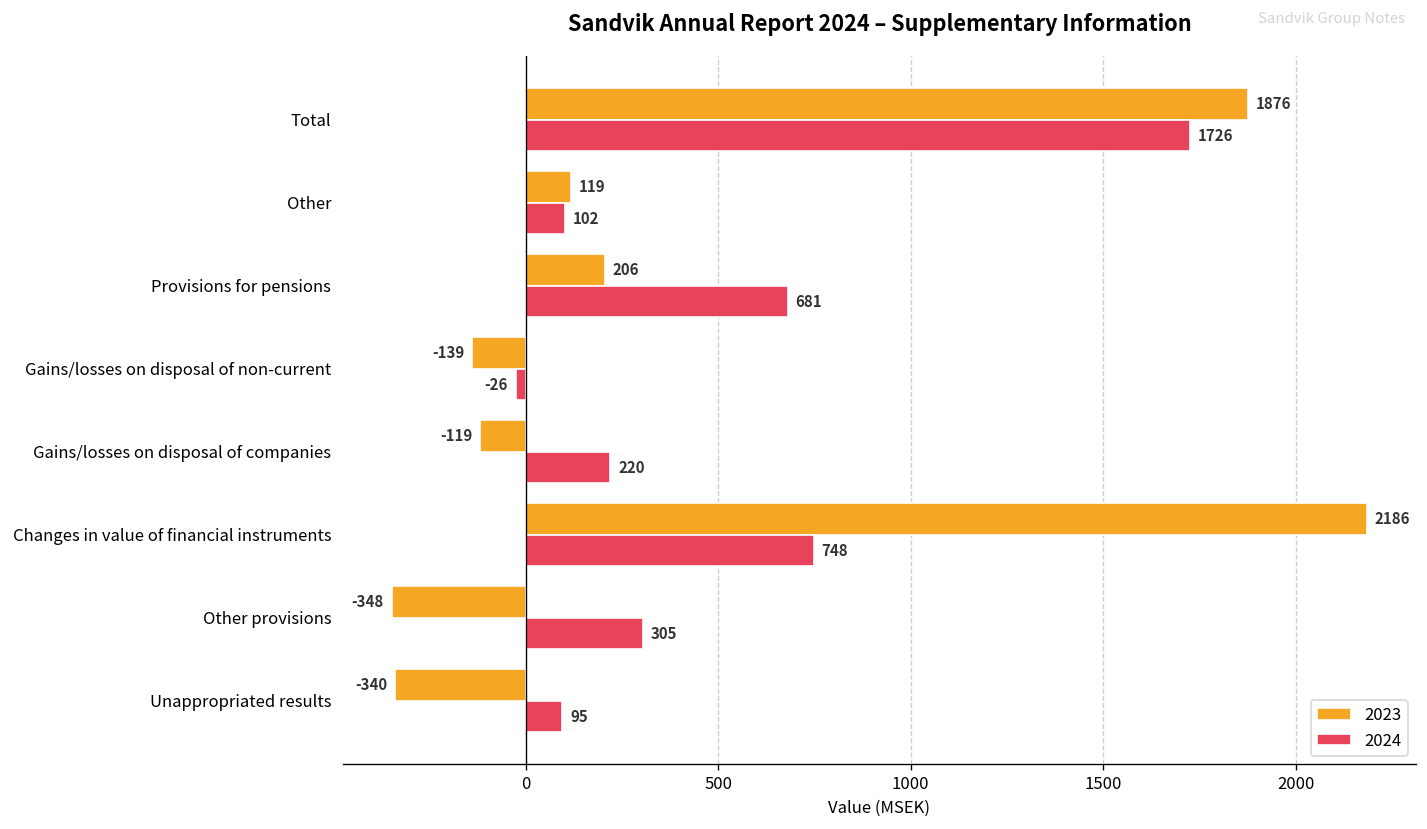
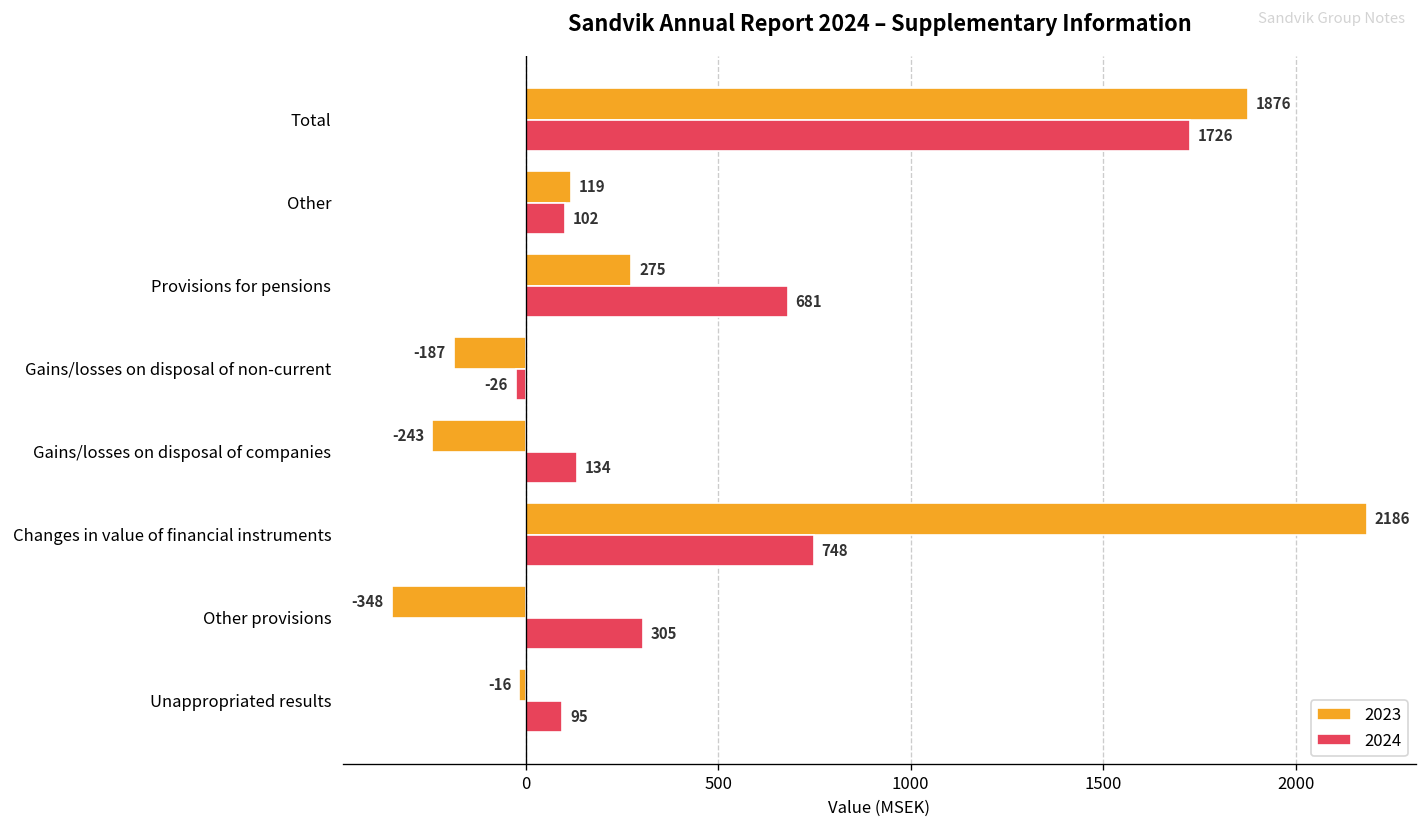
  {
    "2023": {
      "Total": 1876,
      "Other": 119,
-     "Provisions for pensions": 206,
-     "Gains/losses on disposal of non-current": -139,
-     "Gains/losses on disposal of companies": -119,
+     "Provisions for pensions": 275,
+     "Gains/losses on disposal of non-current": -187,
+     "Gains/losses on disposal of companies": -243,
      "Changes in value of financial instruments": 2186,
      "Other provisions": -348,
-     "Unappropriated results": -340
+     "Unappropriated results": -16
    },
    "2024": {
      "Total": 1726,
      "Other": 102,
      "Provisions for pensions": 681,
      "Gains/losses on disposal of non-current": -26,
-     "Gains/losses on disposal of companies": 220,
+     "Gains/losses on disposal of companies": 134,
      "Changes in value of financial instruments": 748,
      "Other provisions": 305,
      "Unappropriated results": 95
    }
  }
